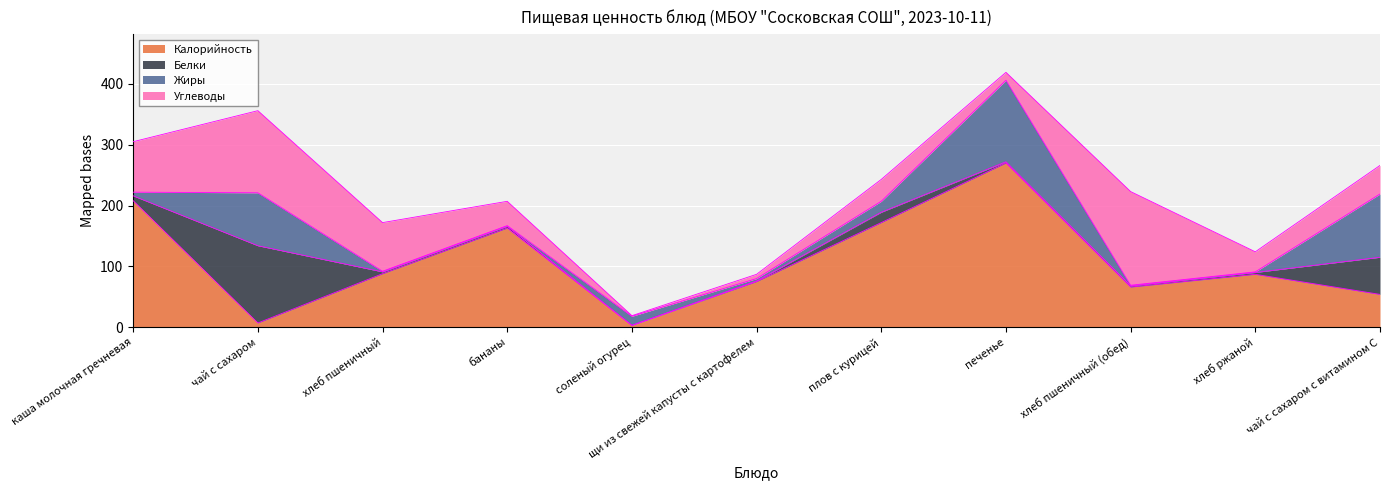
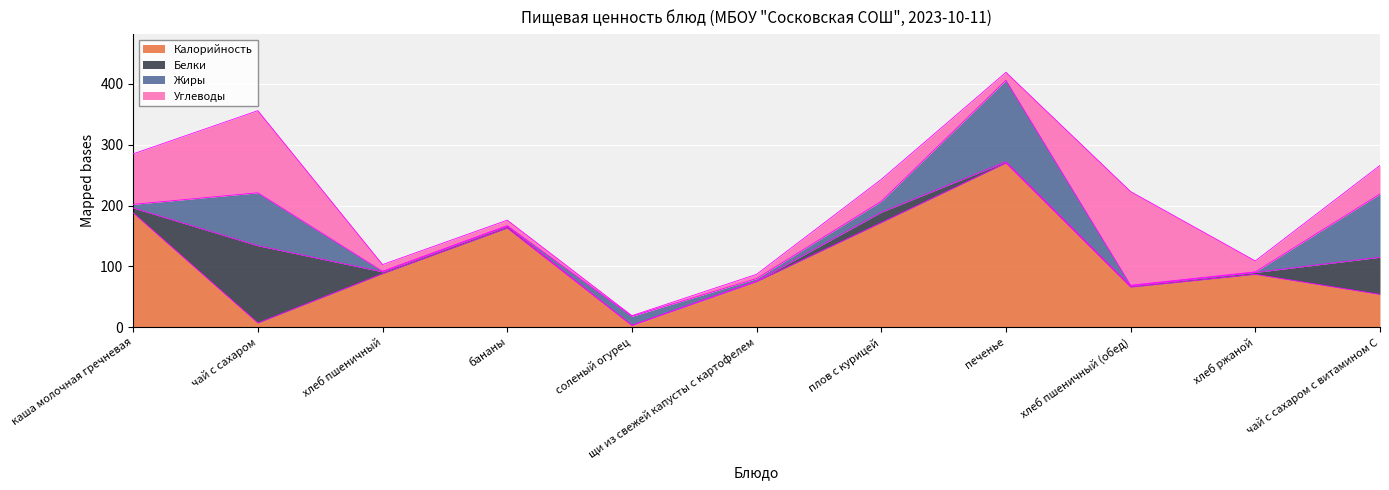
  {
    "Калорийность": {
-     "каша молочная гречневая": 210,
+     "каша молочная гречневая": 190,
      "чай с сахаром": 10,
      "плов с курицей": 170,
      "чай с сахаром с витамином С": 50
    },
    "Белки": {
      "каша молочная гречневая": 10,
      "чай с сахаром": 130,
      "плов с курицей": 20,
      "чай с сахаром с витамином С": 60
    },
    "Жиры": {
      "каша молочная гречневая": 10,
      "чай с сахаром": 90,
      "плов с курицей": 20,
      "печенье": 130,
      "чай с сахаром с витамином С": 100
    },
    "Углеводы": {
      "каша молочная гречневая": 80,
      "чай с сахаром": 140,
-     "хлеб пшеничный": 80,
-     "бананы": 40,
+     "хлеб пшеничный": 10,
+     "бананы": 10,
      "щи из свежей капусты с картофелем": 10,
      "плов с курицей": 40,
      "печенье": 10,
      "хлеб пшеничный (обед)": 150,
-     "хлеб ржаной": 30,
+     "хлеб ржаной": 20,
      "чай с сахаром с витамином С": 50
    }
  }
